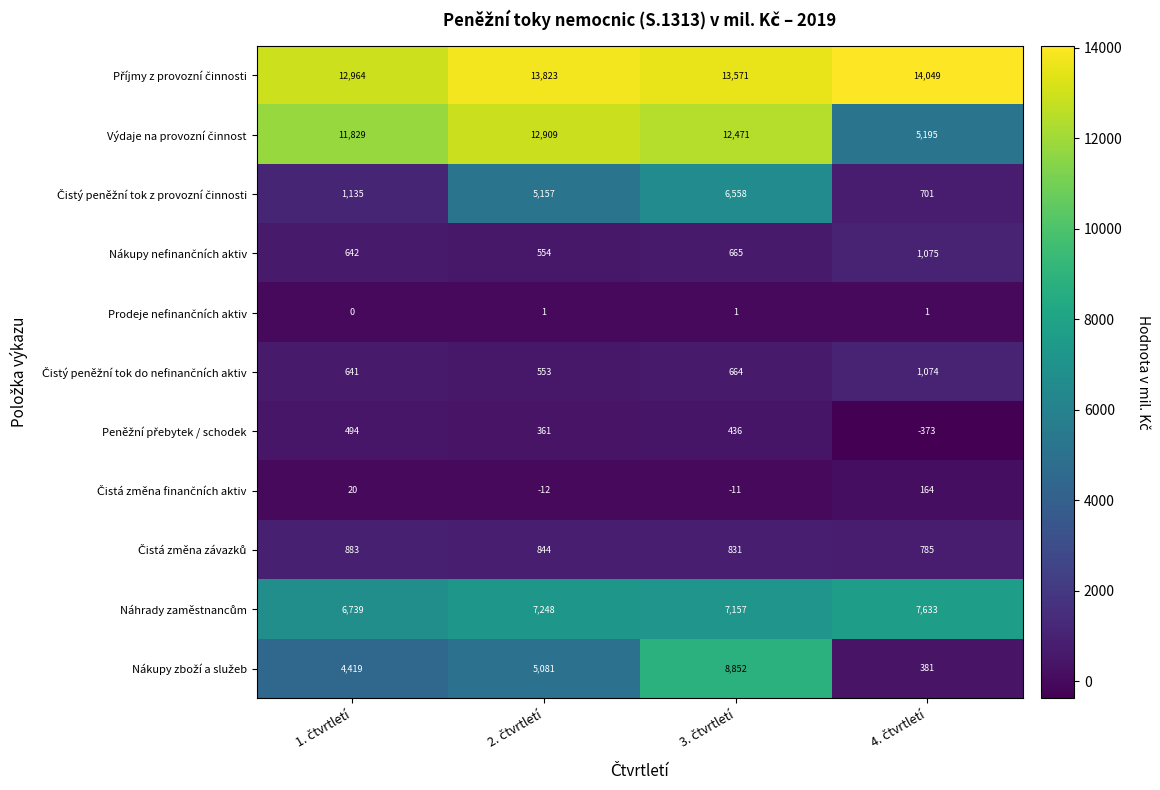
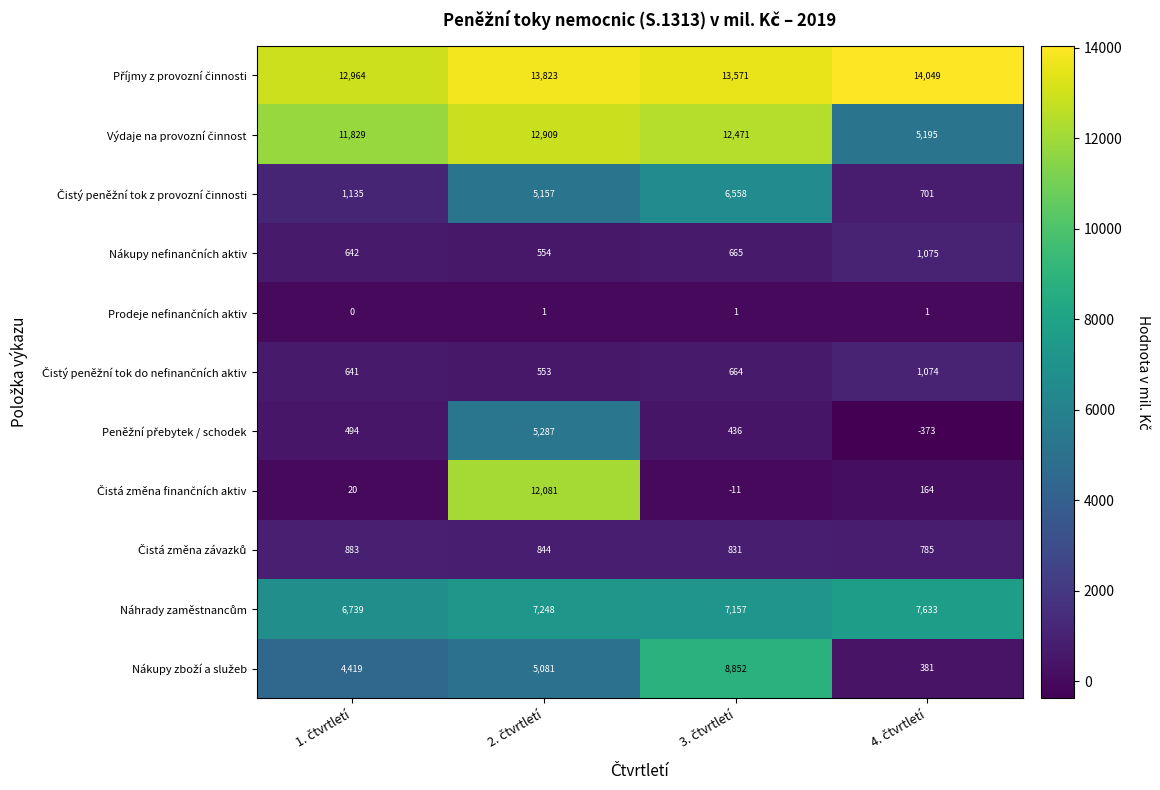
  {
    "Příjmy z provozní činnosti": {
      "1. čtvrtletí": "12,964",
      "2. čtvrtletí": "13,823",
      "3. čtvrtletí": "13,571",
      "4. čtvrtletí": "14,049"
    },
    "Výdaje na provozní činnost": {
      "1. čtvrtletí": "11,829",
      "2. čtvrtletí": "12,909",
      "3. čtvrtletí": "12,471",
      "4. čtvrtletí": "5,195"
    },
    "Čistý peněžní tok z provozní činnosti": {
      "1. čtvrtletí": "1,135",
      "2. čtvrtletí": "5,157",
      "3. čtvrtletí": "6,558",
      "4. čtvrtletí": "701"
    },
    "Nákupy nefinančních aktiv": {
      "1. čtvrtletí": "642",
      "2. čtvrtletí": "554",
      "3. čtvrtletí": "665",
      "4. čtvrtletí": "1,075"
    },
    "Prodeje nefinančních aktiv": {
      "1. čtvrtletí": "0",
      "2. čtvrtletí": "1",
      "3. čtvrtletí": "1",
      "4. čtvrtletí": "1"
    },
    "Čistý peněžní tok do nefinančních aktiv": {
      "1. čtvrtletí": "641",
      "2. čtvrtletí": "553",
      "3. čtvrtletí": "664",
      "4. čtvrtletí": "1,074"
    },
    "Peněžní přebytek / schodek": {
      "1. čtvrtletí": "494",
-     "2. čtvrtletí": "361",
+     "2. čtvrtletí": "5,287",
      "3. čtvrtletí": "436",
      "4. čtvrtletí": "-373"
    },
    "Čistá změna finančních aktiv": {
      "1. čtvrtletí": "20",
-     "2. čtvrtletí": "-12",
+     "2. čtvrtletí": "12,081",
      "3. čtvrtletí": "-11",
      "4. čtvrtletí": "164"
    },
    "Čistá změna závazků": {
      "1. čtvrtletí": "883",
      "2. čtvrtletí": "844",
      "3. čtvrtletí": "831",
      "4. čtvrtletí": "785"
    },
    "Náhrady zaměstnancům": {
      "1. čtvrtletí": "6,739",
      "2. čtvrtletí": "7,248",
      "3. čtvrtletí": "7,157",
      "4. čtvrtletí": "7,633"
    },
    "Nákupy zboží a služeb": {
      "1. čtvrtletí": "4,419",
      "2. čtvrtletí": "5,081",
      "3. čtvrtletí": "8,852",
      "4. čtvrtletí": "381"
    }
  }
